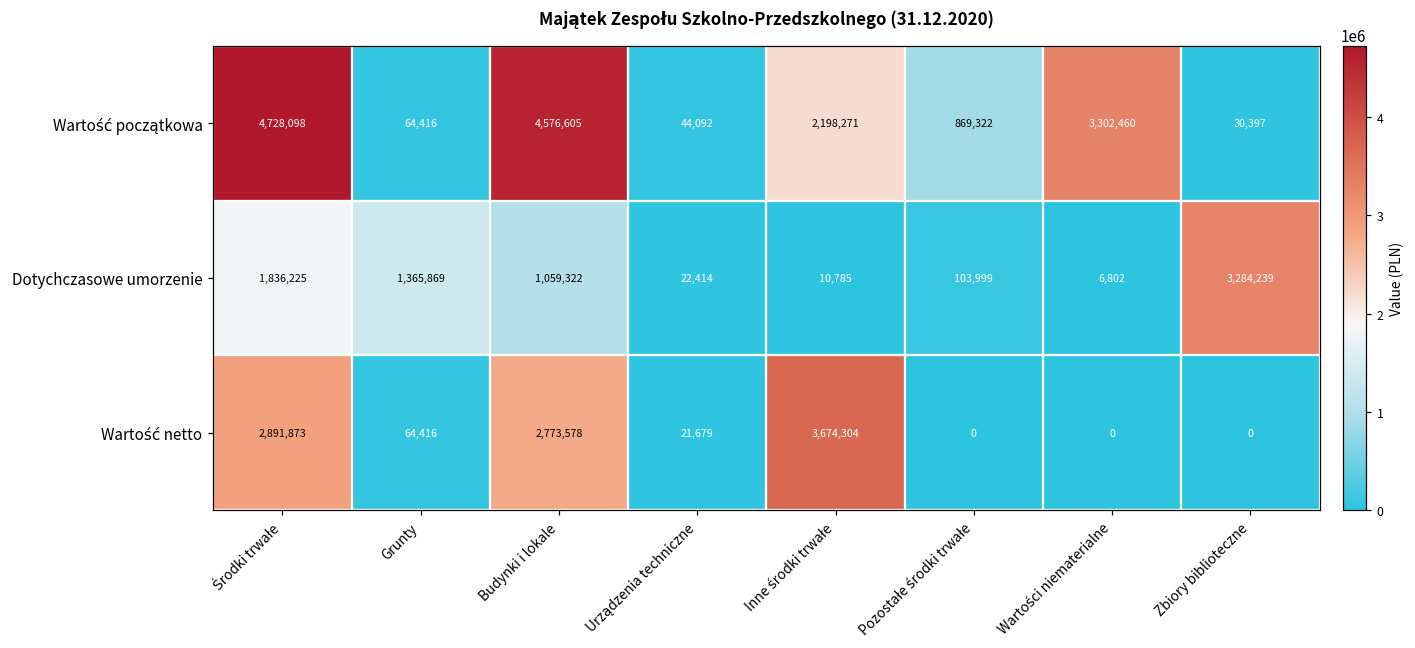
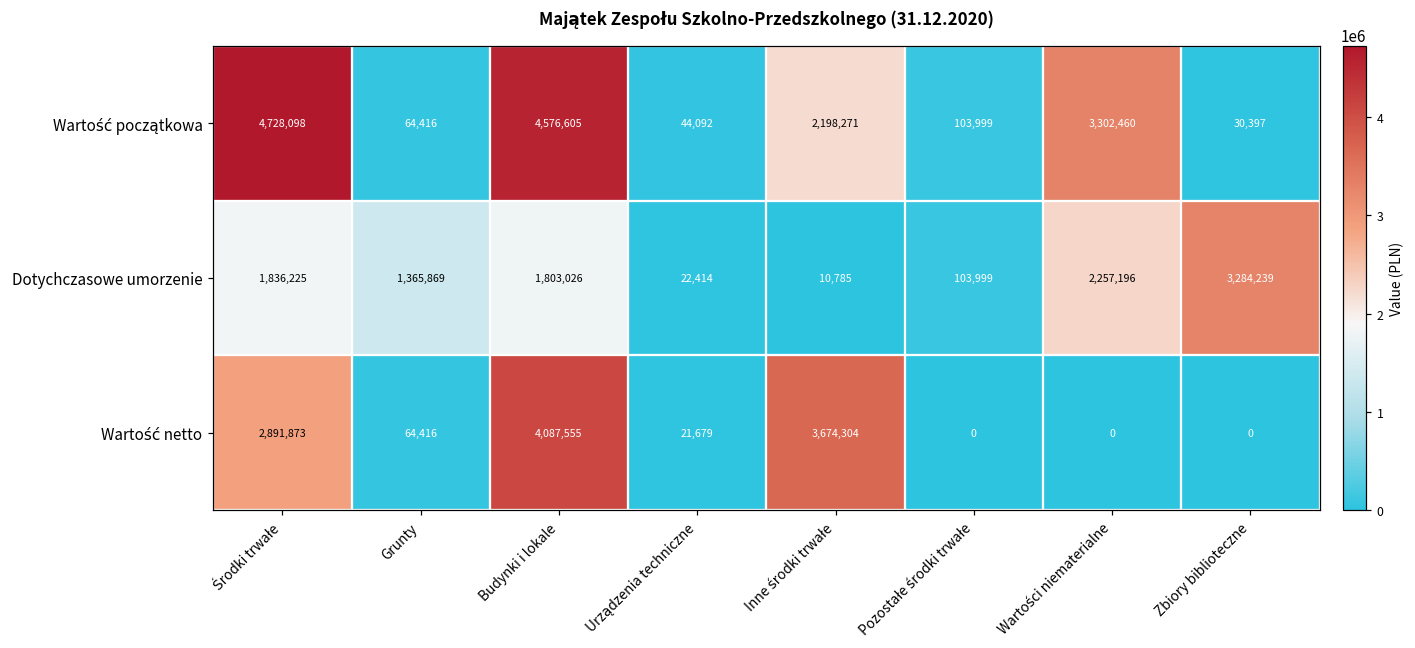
  {
    "Wartość początkowa": {
      "Środki trwałe": "4,728,098",
      "Grunty": "64,416",
      "Budynki i lokale": "4,576,605",
      "Urządzenia techniczne": "44,092",
      "Inne środki trwałe": "2,198,271",
-     "Pozostałe środki trwałe": "869,322",
+     "Pozostałe środki trwałe": "103,999",
      "Wartości niematerialne": "3,302,460",
      "Zbiory biblioteczne": "30,397"
    },
    "Dotychczasowe umorzenie": {
      "Środki trwałe": "1,836,225",
      "Grunty": "1,365,869",
-     "Budynki i lokale": "1,059,322",
+     "Budynki i lokale": "1,803,026",
      "Urządzenia techniczne": "22,414",
      "Inne środki trwałe": "10,785",
      "Pozostałe środki trwałe": "103,999",
-     "Wartości niematerialne": "6,802",
+     "Wartości niematerialne": "2,257,196",
      "Zbiory biblioteczne": "3,284,239"
    },
    "Wartość netto": {
      "Środki trwałe": "2,891,873",
      "Grunty": "64,416",
-     "Budynki i lokale": "2,773,578",
+     "Budynki i lokale": "4,087,555",
      "Urządzenia techniczne": "21,679",
      "Inne środki trwałe": "3,674,304",
      "Pozostałe środki trwałe": "0",
      "Wartości niematerialne": "0",
      "Zbiory biblioteczne": "0"
    }
  }
